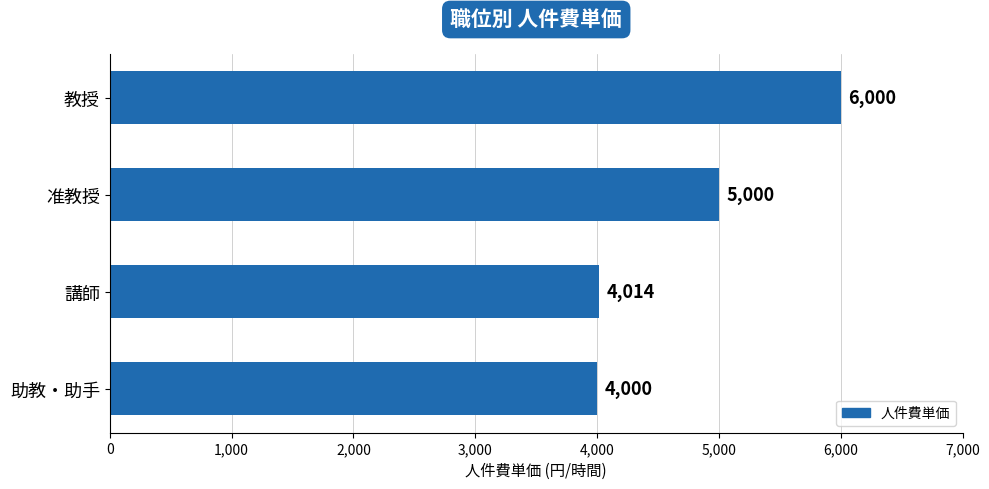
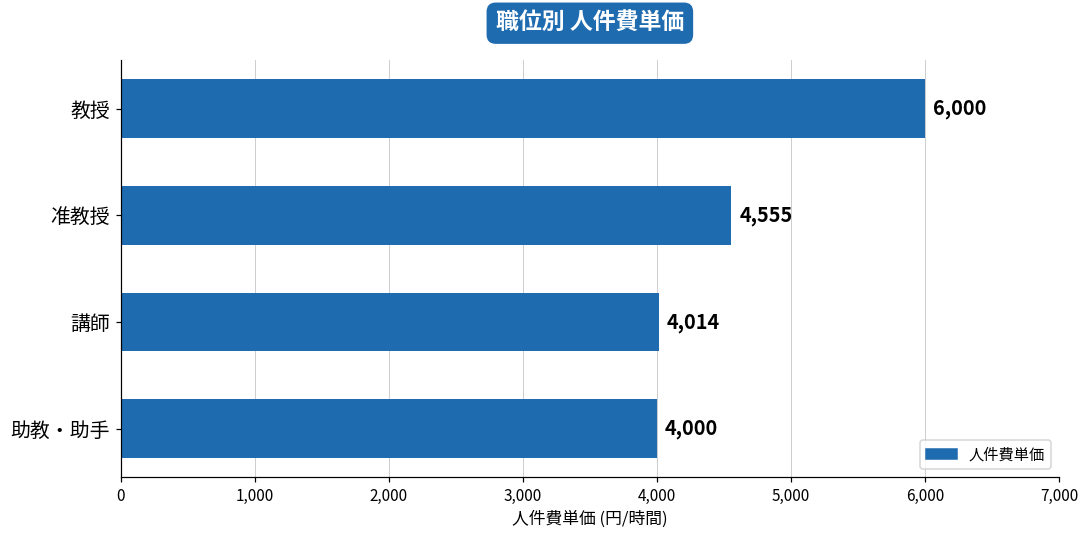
  {
    "教授": "6,000",
-   "准教授": "5,000",
+   "准教授": "4,555",
    "講師": "4,014",
    "助教・助手": "4,000"
  }
